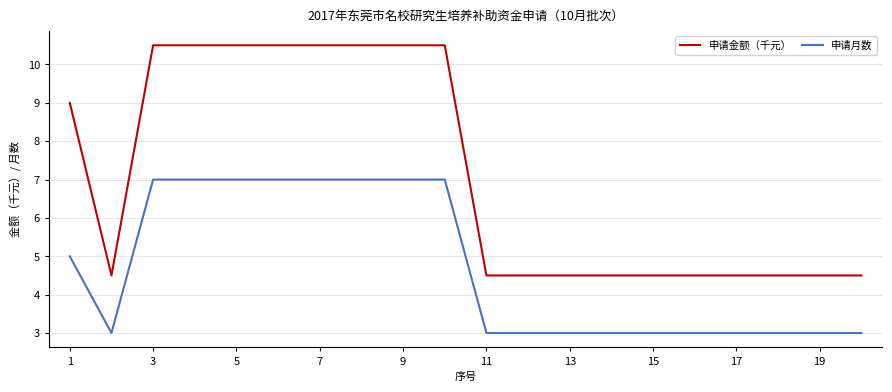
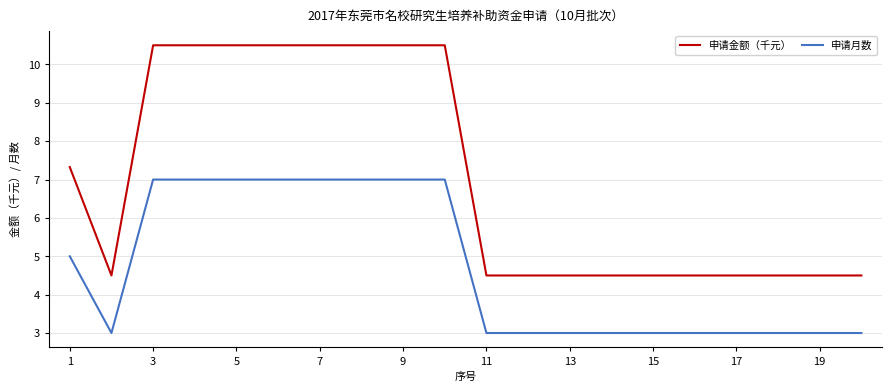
  {
    "申请金额（千元）": {
-     "1": 9.0,
+     "1": 7.3,
      "3": 10.5,
      "5": 10.5,
      "7": 10.5,
      "9": 10.5,
      "11": 4.5,
      "13": 4.5,
      "15": 4.5,
      "17": 4.5,
      "19": 4.5
    },
    "申请月数": {
      "1": 5.0,
      "3": 7.0,
      "5": 7.0,
      "7": 7.0,
      "9": 7.0,
      "11": 3.0,
      "13": 3.0,
      "15": 3.0,
      "17": 3.0,
      "19": 3.0
    }
  }
